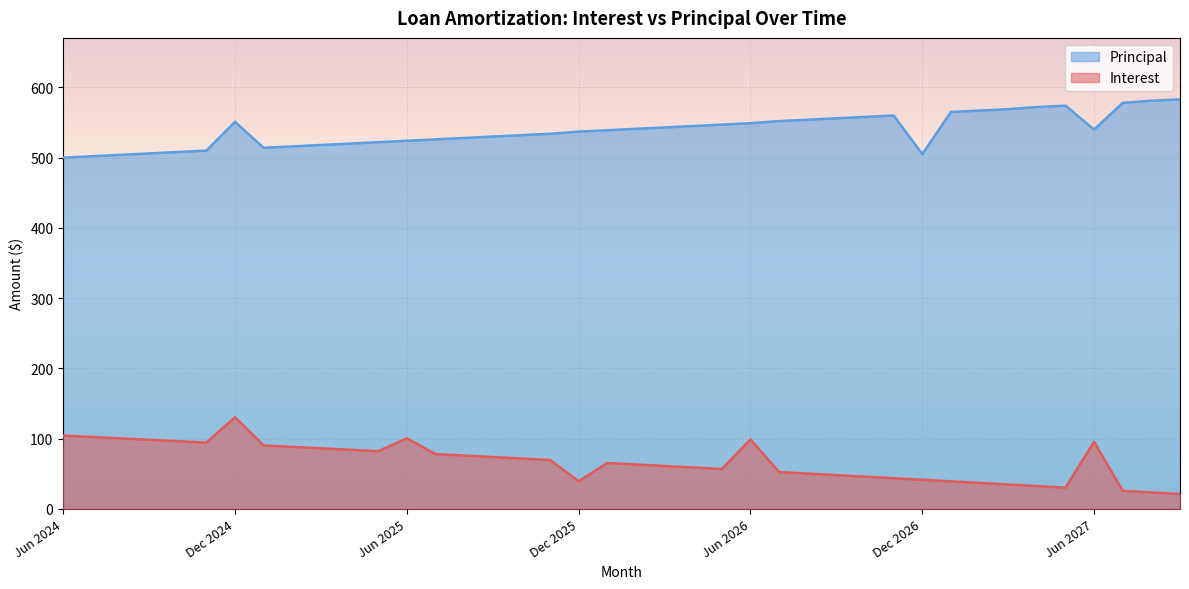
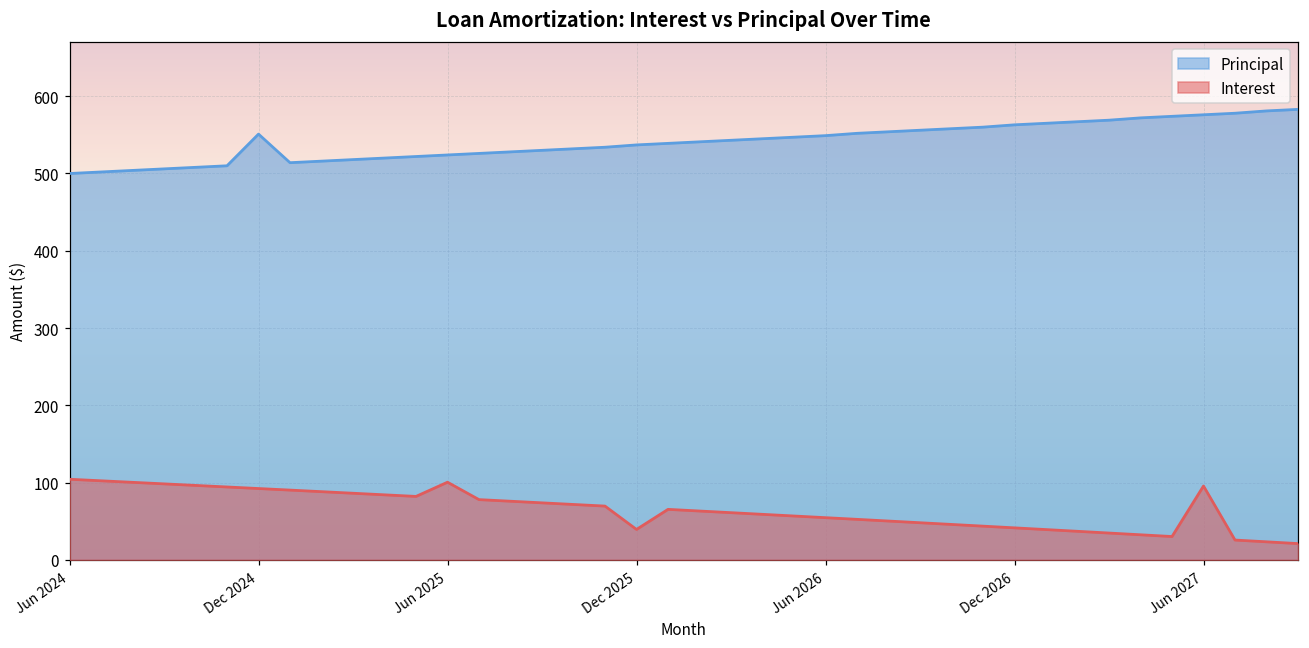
  {
    "Principal": {
      "Jun 2024": 500,
      "Dec 2024": 550,
      "Jun 2025": 520,
      "Dec 2025": 540,
      "Jun 2026": 550,
-     "Dec 2026": 510,
-     "Jun 2027": 540
+     "Dec 2026": 560,
+     "Jun 2027": 580
    },
    "Interest": {
      "Jun 2024": 100,
-     "Dec 2024": 130,
+     "Dec 2024": 90,
      "Jun 2025": 100,
      "Dec 2025": 40,
-     "Jun 2026": 100,
+     "Jun 2026": 50,
      "Dec 2026": 40,
      "Jun 2027": 100
    }
  }
